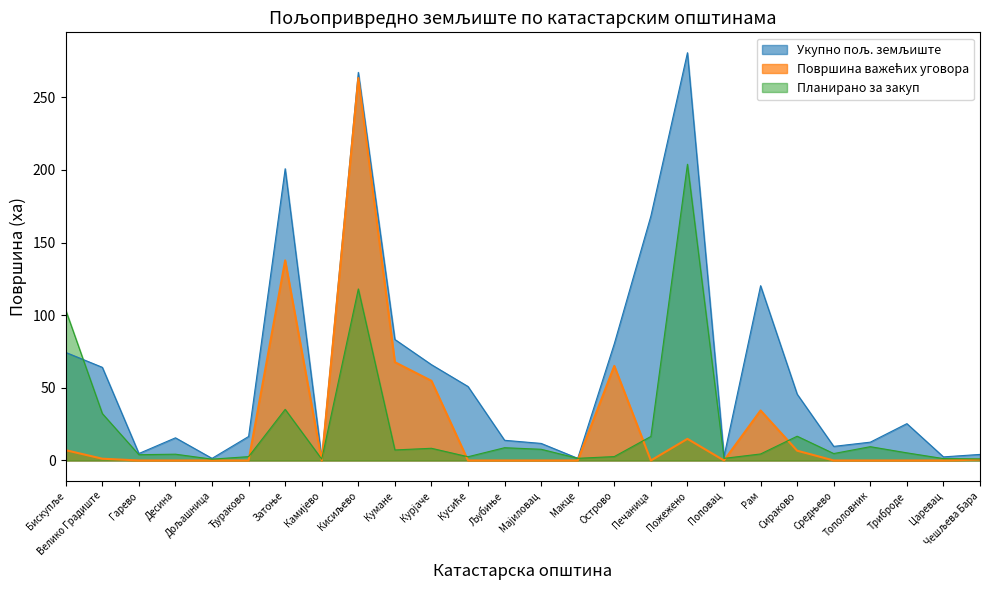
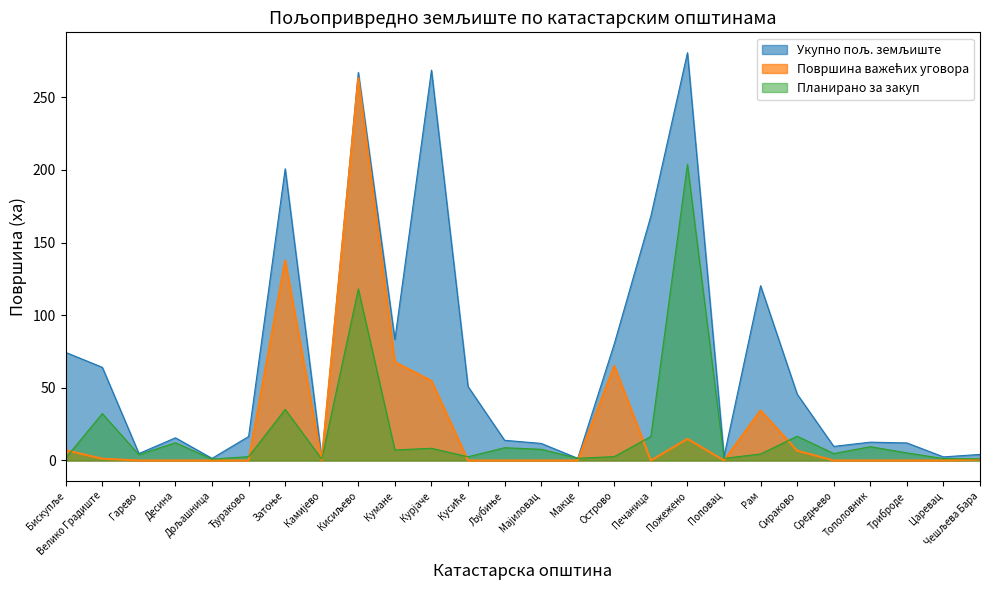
  {
    "Укупно пољ. земљиште": {
      "Бискупље": 74,
      "Велико Градиште": 64,
      "Десина": 16,
      "Ђураково": 17,
      "Затоње": 201,
      "Кисиљево": 267,
      "Кумане": 83,
-     "Курјаче": 66,
+     "Курјаче": 269,
      "Кусиће": 51,
      "Љубиње": 14,
      "Мајиловац": 12,
      "Острово": 80,
      "Печаница": 168,
      "Пожежено": 281,
      "Рам": 120,
      "Сираково": 46,
      "Средњево": 10,
      "Тополовник": 13,
-     "Триброде": 25,
+     "Триброде": 12,
      "Чешљева Бара": 4
    },
    "Површина важећих уговора": {
      "Бискупље": 7,
      "Велико Градиште": 1,
      "Гарево": 0,
      "Десина": 0,
      "Ђураково": 0,
      "Затоње": 138,
      "Кисиљево": 263,
      "Кумане": 68,
      "Курјаче": 55,
      "Кусиће": 0,
      "Љубиње": 0,
      "Мајиловац": 0,
      "Острово": 65,
      "Печаница": 0,
      "Пожежено": 15,
      "Рам": 34,
      "Сираково": 7,
      "Средњево": 0,
      "Тополовник": 0,
      "Триброде": 0
    },
    "Планирано за закуп": {
-     "Бискупље": 103,
+     "Бискупље": 2,
      "Велико Градиште": 32,
-     "Десина": 4,
+     "Десина": 12,
      "Ђураково": 3,
      "Затоње": 35,
      "Кисиљево": 118,
      "Кумане": 7,
      "Курјаче": 8,
      "Кусиће": 3,
      "Љубиње": 9,
      "Мајиловац": 8,
      "Острово": 3,
      "Печаница": 17,
      "Пожежено": 204,
      "Рам": 4,
      "Сираково": 17,
      "Средњево": 5,
      "Тополовник": 9,
      "Триброде": 5
    }
  }
